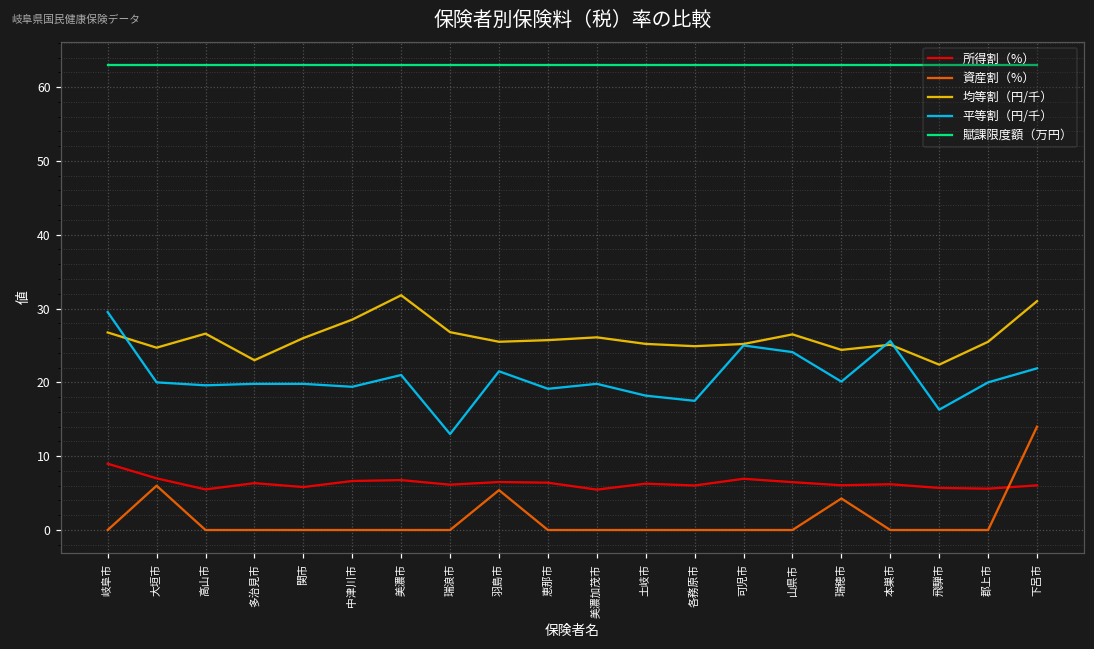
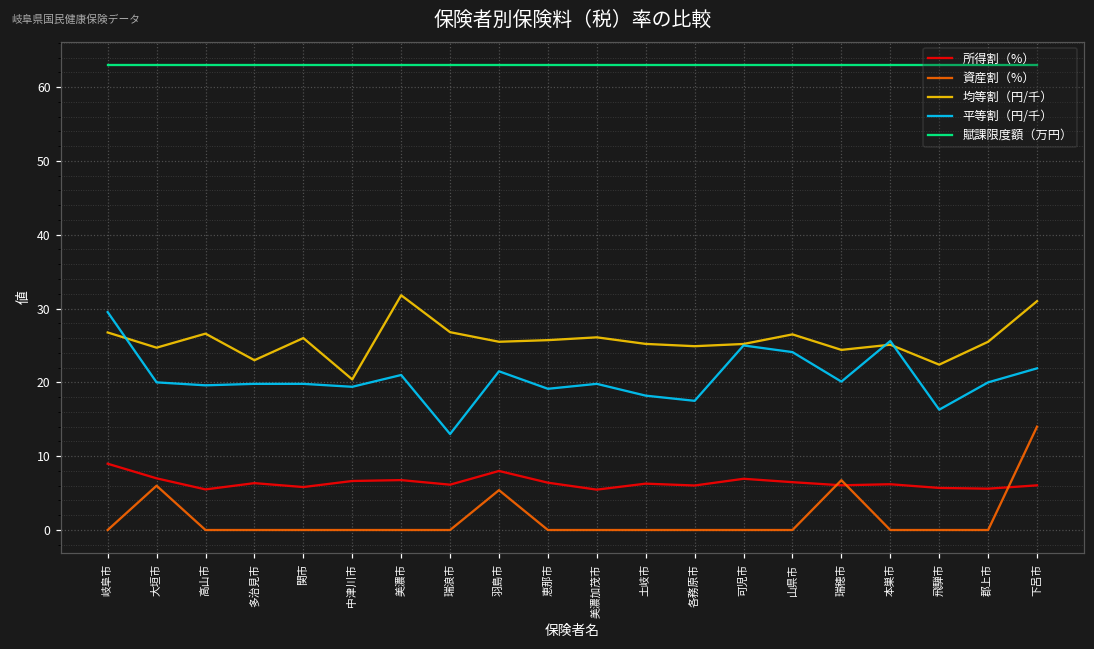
  {
    "所得割（%）": {
      "岐阜市": 9,
      "大垣市": 7,
      "高山市": 6,
      "多治見市": 6,
      "関市": 6,
      "中津川市": 7,
      "美濃市": 7,
      "瑞浪市": 6,
-     "羽島市": 7,
+     "羽島市": 8,
      "恵那市": 6,
      "美濃加茂市": 5,
      "土岐市": 6,
      "各務原市": 6,
      "可児市": 7,
      "山県市": 6,
      "瑞穂市": 6,
      "本巣市": 6,
      "飛騨市": 6,
      "郡上市": 6,
      "下呂市": 6
    },
    "資産割（%）": {
      "岐阜市": 0,
      "大垣市": 6,
      "高山市": 0,
      "多治見市": 0,
      "関市": 0,
      "中津川市": 0,
      "美濃市": 0,
      "瑞浪市": 0,
      "羽島市": 5,
      "恵那市": 0,
      "美濃加茂市": 0,
      "土岐市": 0,
      "各務原市": 0,
      "可児市": 0,
      "山県市": 0,
-     "瑞穂市": 4,
+     "瑞穂市": 7,
      "本巣市": 0,
      "飛騨市": 0,
      "郡上市": 0,
      "下呂市": 14
    },
    "均等割（円/千）": {
      "岐阜市": 27,
      "大垣市": 25,
      "高山市": 27,
      "多治見市": 23,
      "関市": 26,
-     "中津川市": 29,
+     "中津川市": 20,
      "美濃市": 32,
      "瑞浪市": 27,
      "羽島市": 26,
      "恵那市": 26,
      "美濃加茂市": 26,
      "土岐市": 25,
      "各務原市": 25,
      "山県市": 27,
      "瑞穂市": 24,
      "本巣市": 25,
      "飛騨市": 22,
      "郡上市": 26,
      "下呂市": 31
    },
    "平等割（円/千）": {
      "岐阜市": 30,
      "大垣市": 20,
      "高山市": 20,
      "多治見市": 20,
      "関市": 20,
      "中津川市": 19,
      "美濃市": 21,
      "瑞浪市": 13,
      "羽島市": 22,
      "恵那市": 19,
      "美濃加茂市": 20,
      "土岐市": 18,
      "各務原市": 18,
      "山県市": 24,
      "瑞穂市": 20,
      "本巣市": 26,
      "飛騨市": 16,
      "郡上市": 20,
      "下呂市": 22
    },
    "賦課限度額（万円）": {
      "岐阜市": 63,
      "大垣市": 63,
      "高山市": 63,
      "多治見市": 63,
      "関市": 63,
      "中津川市": 63,
      "美濃市": 63,
      "瑞浪市": 63,
      "羽島市": 63,
      "恵那市": 63,
      "美濃加茂市": 63,
      "土岐市": 63,
      "各務原市": 63,
      "可児市": 63,
      "山県市": 63,
      "瑞穂市": 63,
      "本巣市": 63
    }
  }
